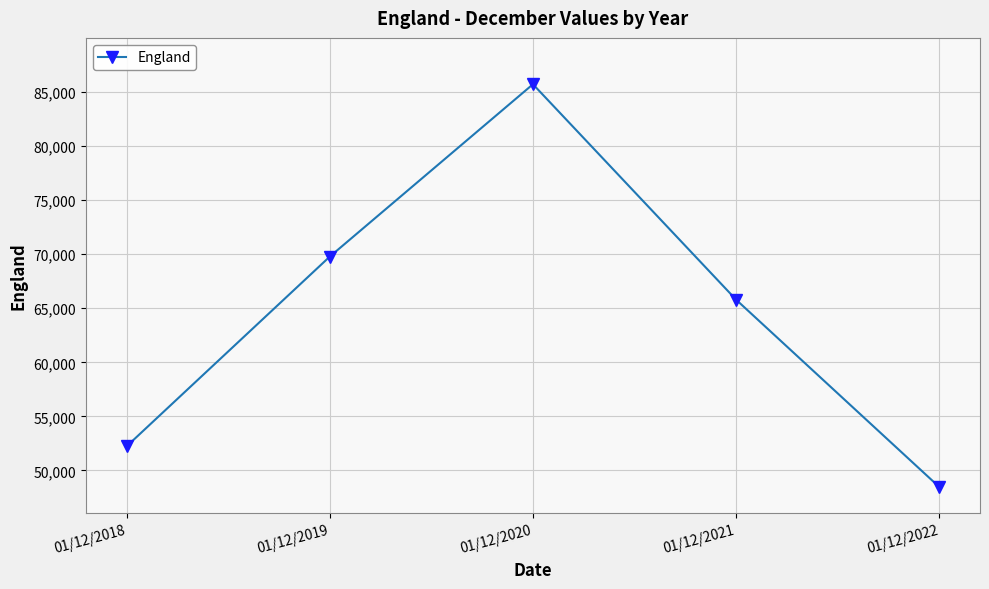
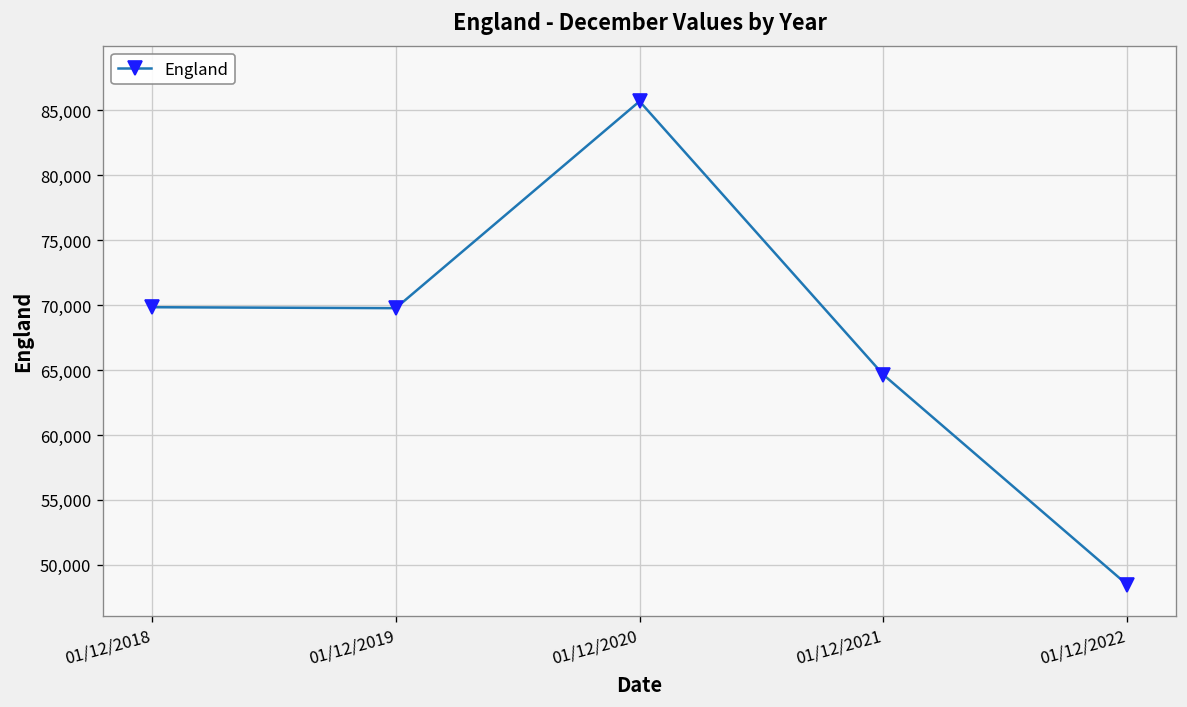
  {
-   "01/12/2018": "52,200",
+   "01/12/2018": "69,800",
    "01/12/2019": "69,800",
    "01/12/2020": "85,700",
-   "01/12/2021": "65,800",
+   "01/12/2021": "64,600",
    "01/12/2022": "48,500"
  }
